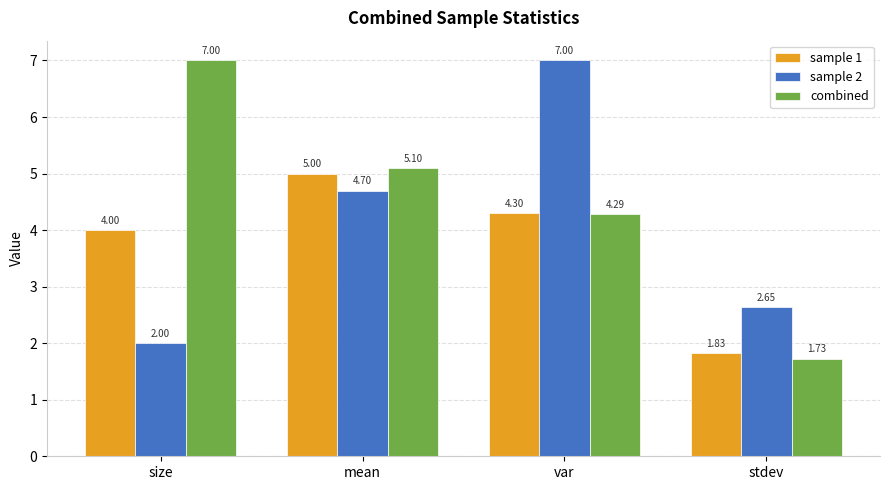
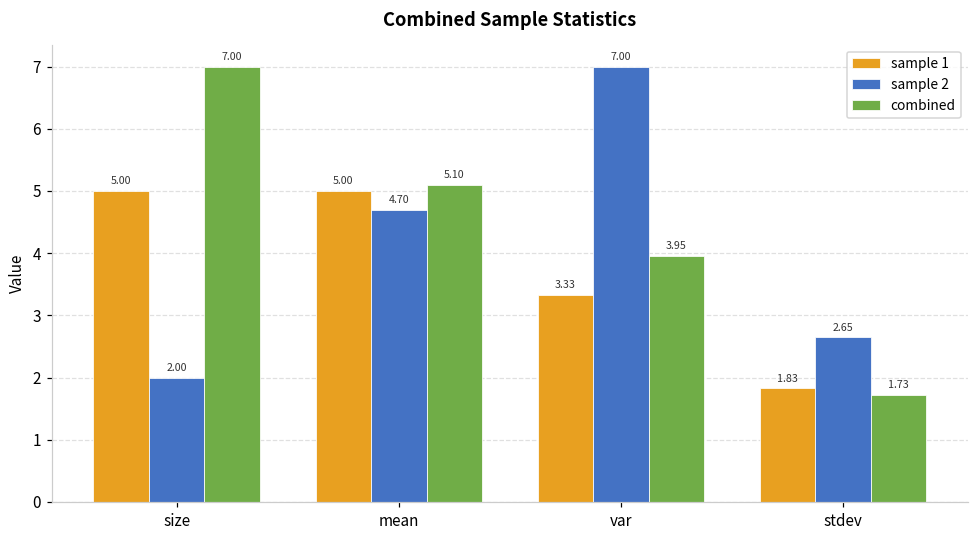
  {
    "sample 1": {
-     "size": 4.00,
+     "size": 5.00,
      "mean": 5.00,
-     "var": 4.30,
+     "var": 3.33,
      "stdev": 1.83
    },
    "sample 2": {
      "size": 2.00,
      "mean": 4.70,
      "var": 7.00,
      "stdev": 2.65
    },
    "combined": {
      "size": 7.00,
      "mean": 5.10,
-     "var": 4.29,
+     "var": 3.95,
      "stdev": 1.73
    }
  }
